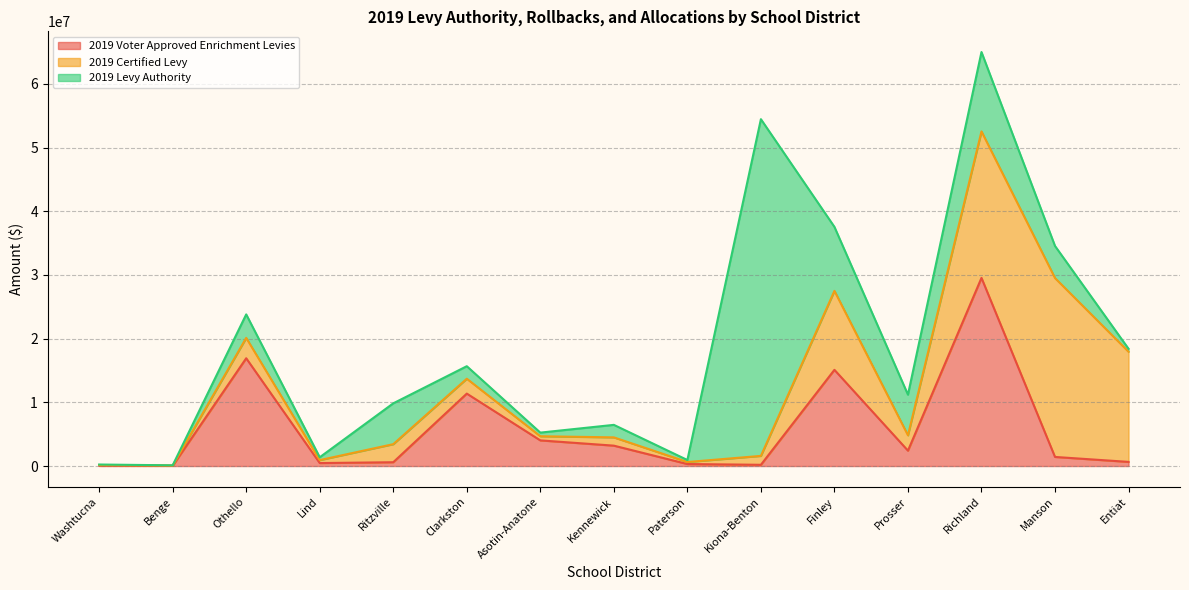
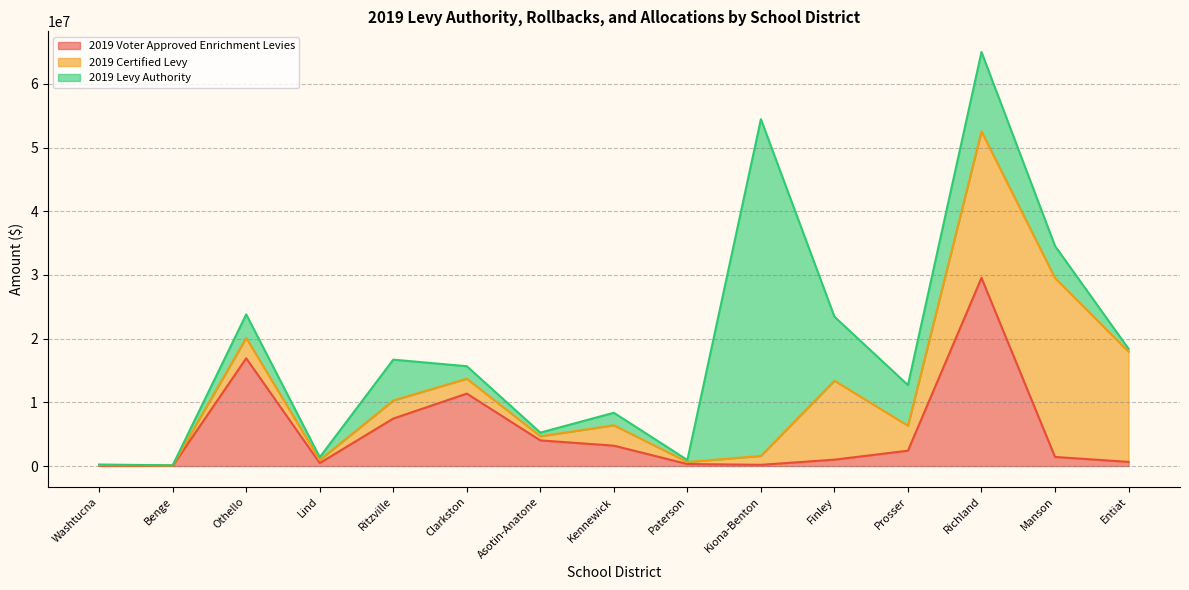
  {
    "2019 Voter Approved Enrichment Levies": {
      "Othello": 17000000,
      "Lind": 0,
-     "Ritzville": 1000000,
+     "Ritzville": 7000000,
      "Clarkston": 11000000,
      "Asotin-Anatone": 4000000,
      "Kennewick": 3000000,
      "Kiona-Benton": 0,
-     "Finley": 15000000,
+     "Finley": 1000000,
      "Prosser": 2000000,
      "Richland": 30000000,
      "Manson": 1000000,
      "Entiat": 1000000
    },
    "2019 Certified Levy": {
      "Othello": 3000000,
      "Lind": 0,
      "Ritzville": 3000000,
      "Clarkston": 2000000,
      "Asotin-Anatone": 1000000,
-     "Kennewick": 1000000,
+     "Kennewick": 3000000,
      "Kiona-Benton": 1000000,
      "Finley": 12000000,
-     "Prosser": 2000000,
+     "Prosser": 4000000,
      "Richland": 23000000,
      "Manson": 28000000,
      "Entiat": 17000000
    },
    "2019 Levy Authority": {
      "Othello": 4000000,
      "Lind": 0,
      "Ritzville": 6000000,
      "Clarkston": 2000000,
      "Asotin-Anatone": 1000000,
      "Kennewick": 2000000,
      "Kiona-Benton": 53000000,
      "Finley": 10000000,
      "Prosser": 6000000,
      "Richland": 12000000,
      "Manson": 5000000,
      "Entiat": 0
    }
  }
